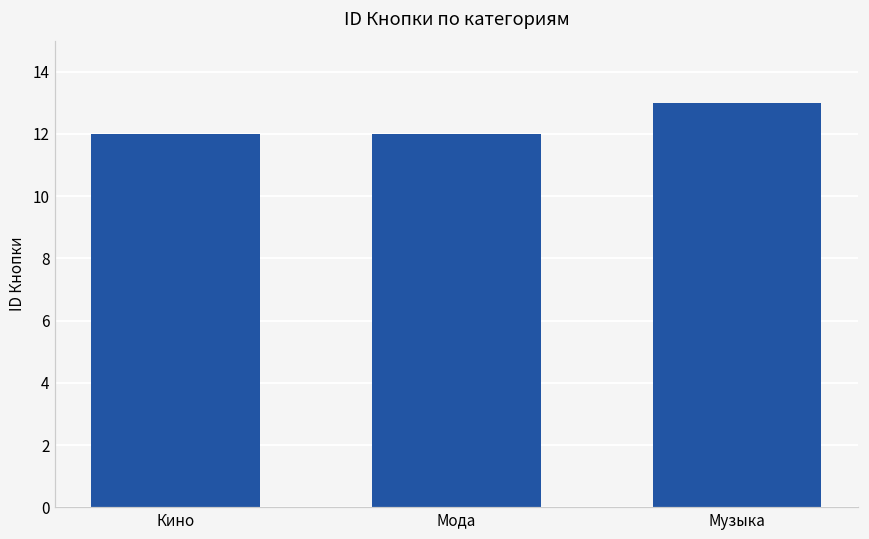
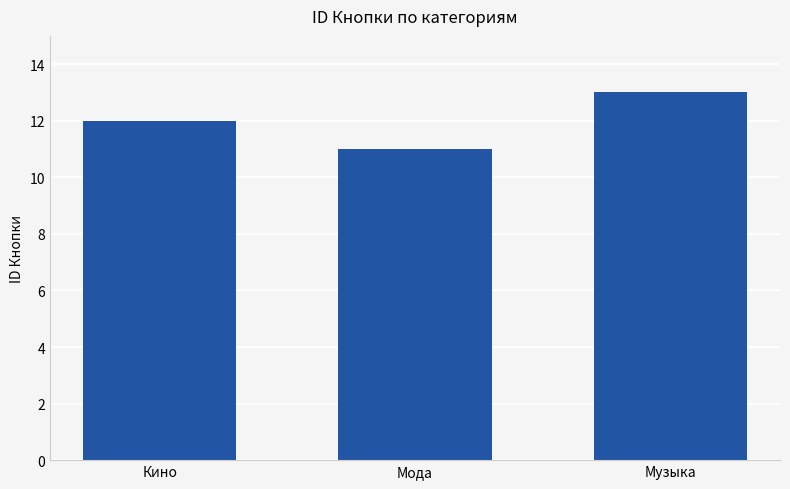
  {
    "Кино": 12,
-   "Мода": 12,
+   "Мода": 11,
    "Музыка": 13
  }
